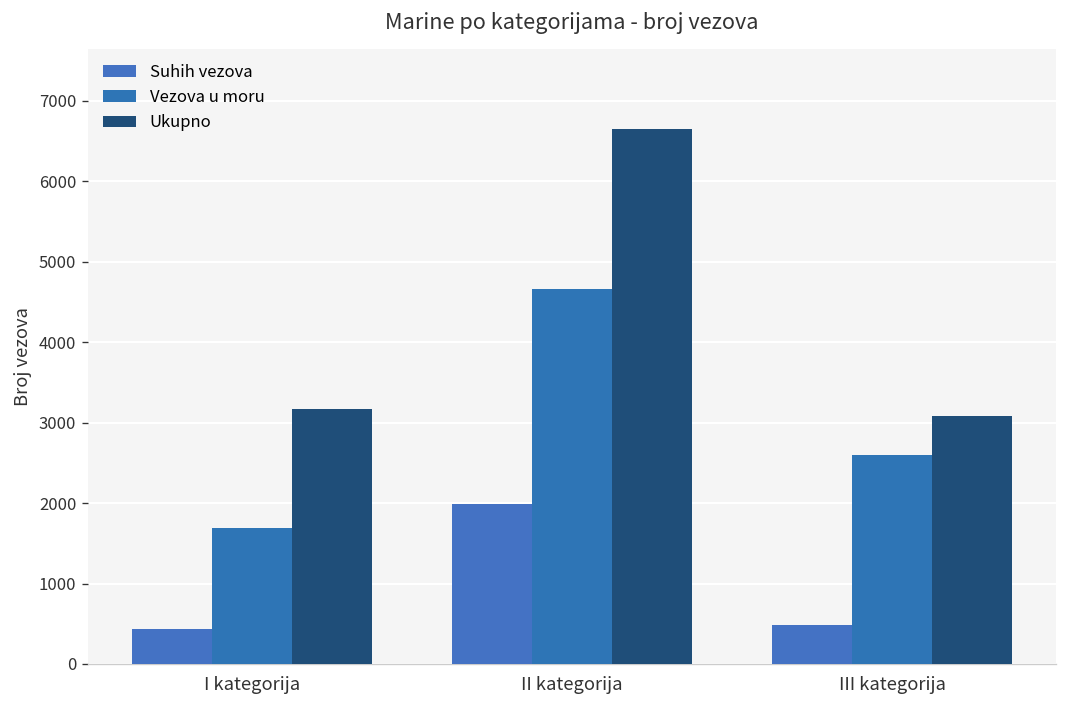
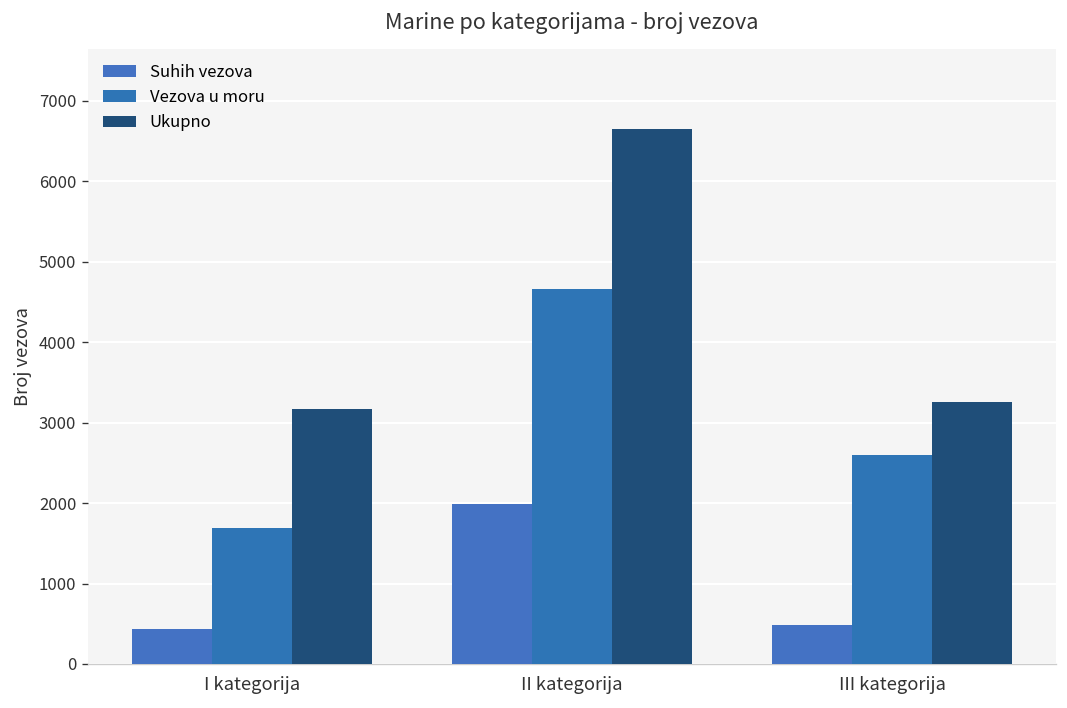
  {
    "Ukupno": {
      "I kategorija": 3200,
      "II kategorija": 6700,
-     "III kategorija": 3100
+     "III kategorija": 3300
    }
  }
